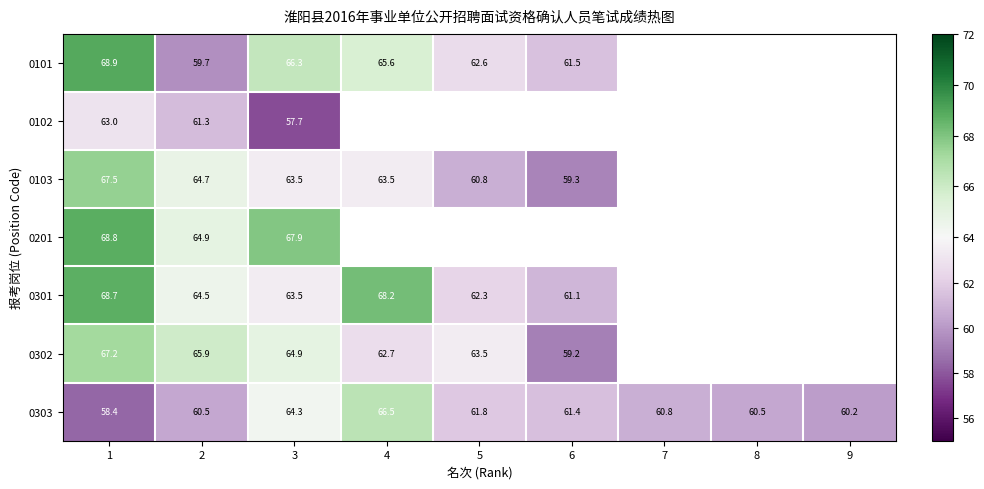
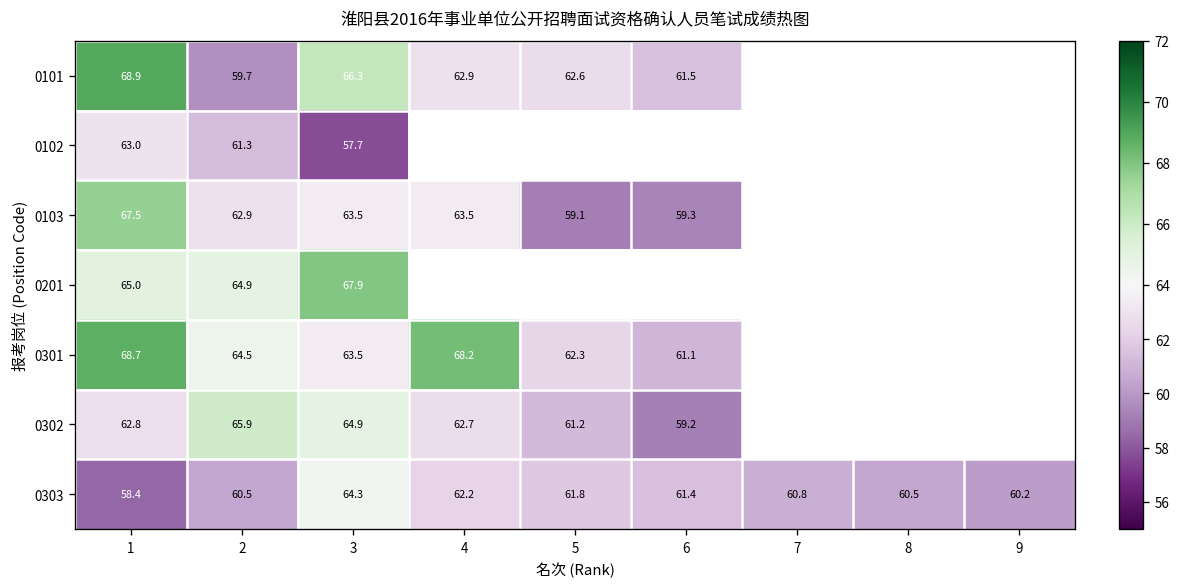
  {
    "0101": {
      "1": 68.9,
      "2": 59.7,
      "3": 66.3,
-     "4": 65.6,
+     "4": 62.9,
      "5": 62.6,
      "6": 61.5
    },
    "0102": {
      "1": 63.0,
      "2": 61.3,
      "3": 57.7
    },
    "0103": {
      "1": 67.5,
-     "2": 64.7,
+     "2": 62.9,
      "3": 63.5,
      "4": 63.5,
-     "5": 60.8,
+     "5": 59.1,
      "6": 59.3
    },
    "0201": {
-     "1": 68.8,
+     "1": 65.0,
      "2": 64.9,
      "3": 67.9
    },
    "0301": {
      "1": 68.7,
      "2": 64.5,
      "3": 63.5,
      "4": 68.2,
      "5": 62.3,
      "6": 61.1
    },
    "0302": {
-     "1": 67.2,
+     "1": 62.8,
      "2": 65.9,
      "3": 64.9,
      "4": 62.7,
-     "5": 63.5,
+     "5": 61.2,
      "6": 59.2
    },
    "0303": {
      "1": 58.4,
      "2": 60.5,
      "3": 64.3,
-     "4": 66.5,
+     "4": 62.2,
      "5": 61.8,
      "6": 61.4,
      "7": 60.8,
      "8": 60.5,
      "9": 60.2
    }
  }
